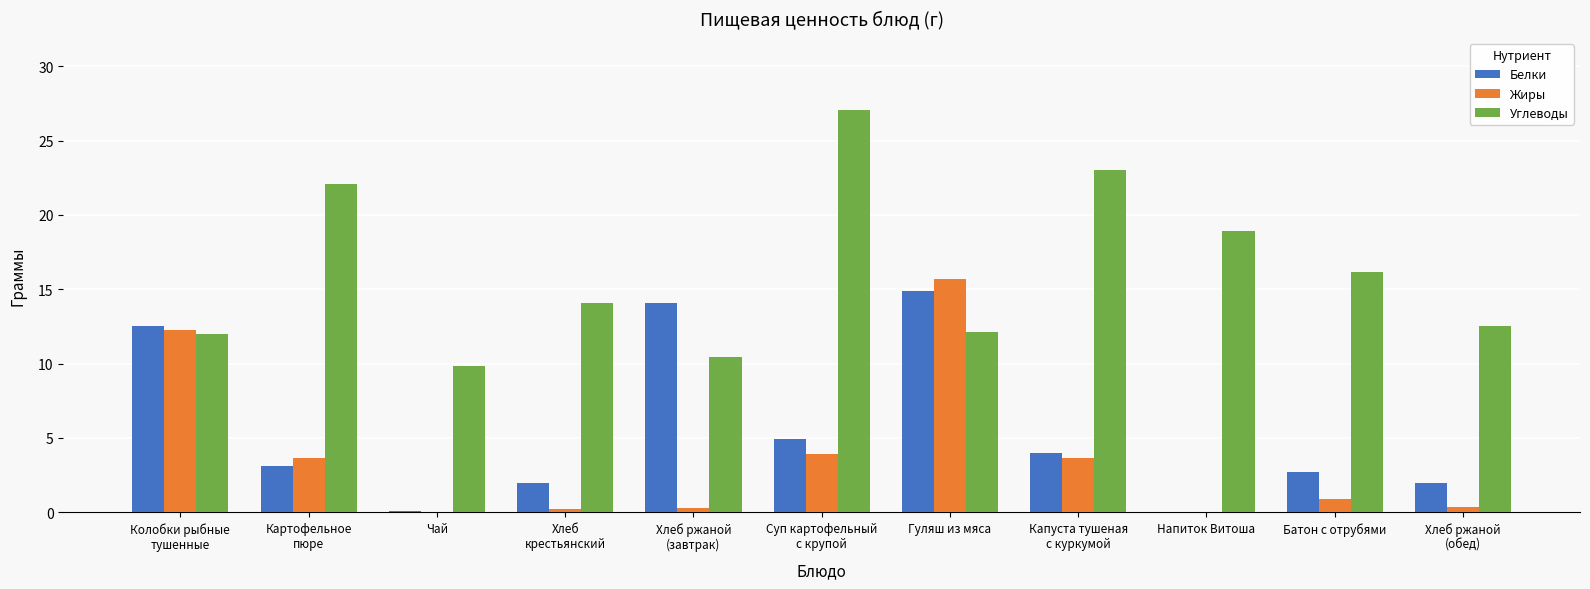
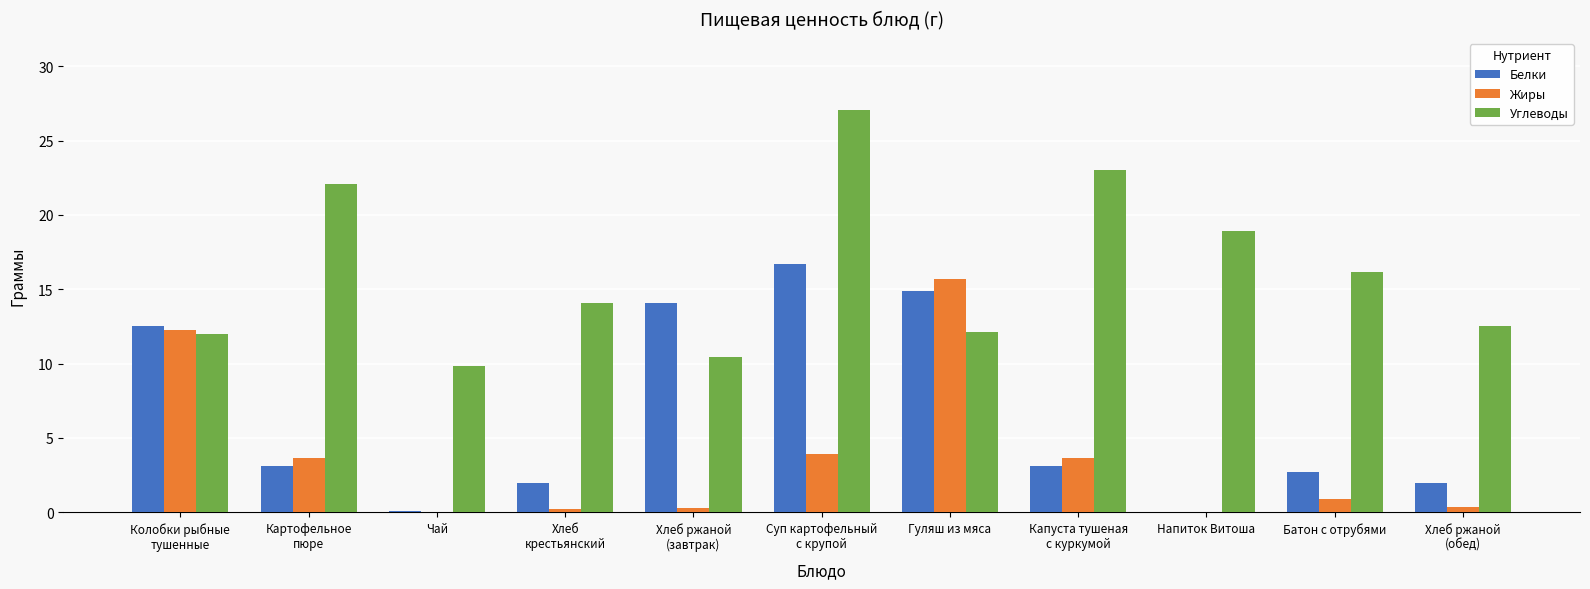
  {
    "Белки": {
      "Колобки рыбные тушенные": 12.5,
      "Картофельное пюре": 3.1,
      "Хлеб крестьянский": 2.0,
      "Хлеб ржаной (завтрак)": 14.1,
-     "Суп картофельный с крупой": 4.9,
+     "Суп картофельный с крупой": 16.7,
      "Гуляш из мяса": 14.9,
-     "Капуста тушеная с куркумой": 4.0,
+     "Капуста тушеная с куркумой": 3.1,
      "Напиток Витоша": 0.0,
      "Батон с отрубями": 2.7,
      "Хлеб ржаной (обед)": 2.0
    },
    "Жиры": {
      "Колобки рыбные тушенные": 12.3,
      "Картофельное пюре": 3.7,
      "Хлеб крестьянский": 0.2,
      "Хлеб ржаной (завтрак)": 0.3,
      "Суп картофельный с крупой": 3.9,
      "Гуляш из мяса": 15.7,
      "Капуста тушеная с куркумой": 3.7,
      "Напиток Витоша": 0.0,
      "Батон с отрубями": 0.9,
      "Хлеб ржаной (обед)": 0.4
    },
    "Углеводы": {
      "Колобки рыбные тушенные": 12.0,
      "Картофельное пюре": 22.1,
      "Чай": 9.8,
      "Хлеб крестьянский": 14.1,
      "Хлеб ржаной (завтрак)": 10.4,
      "Суп картофельный с крупой": 27.1,
      "Гуляш из мяса": 12.1,
      "Капуста тушеная с куркумой": 23.0,
      "Напиток Витоша": 19.0,
      "Батон с отрубями": 16.1,
      "Хлеб ржаной (обед)": 12.5
    }
  }
